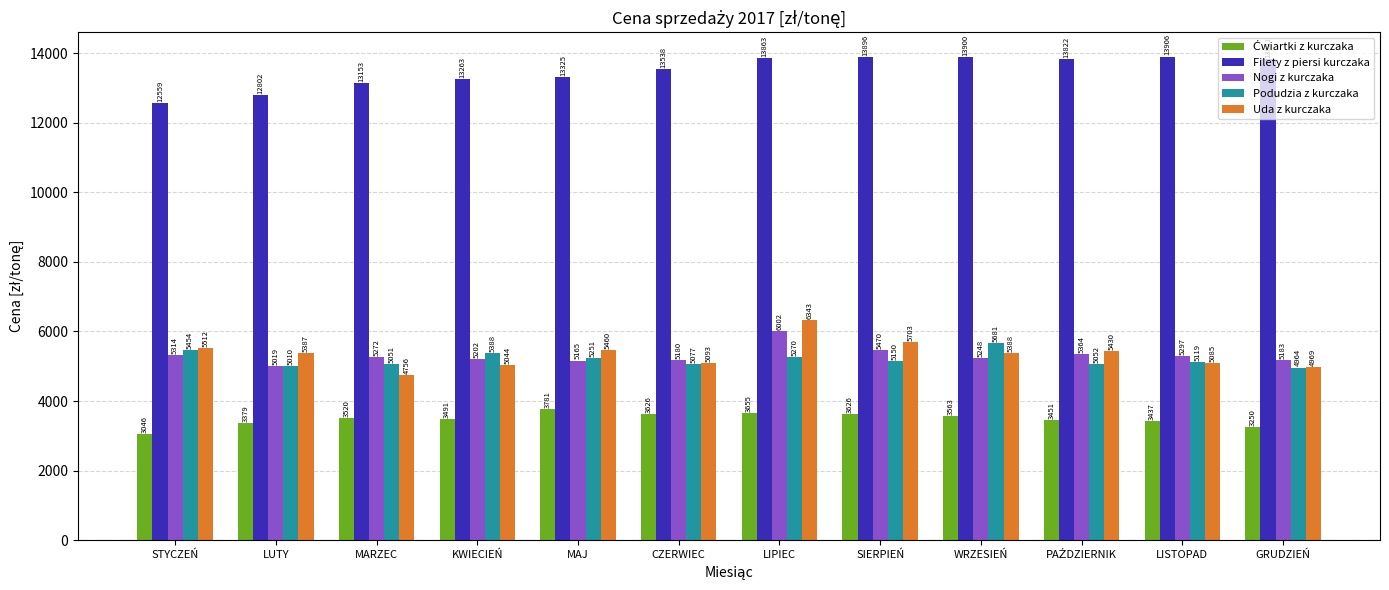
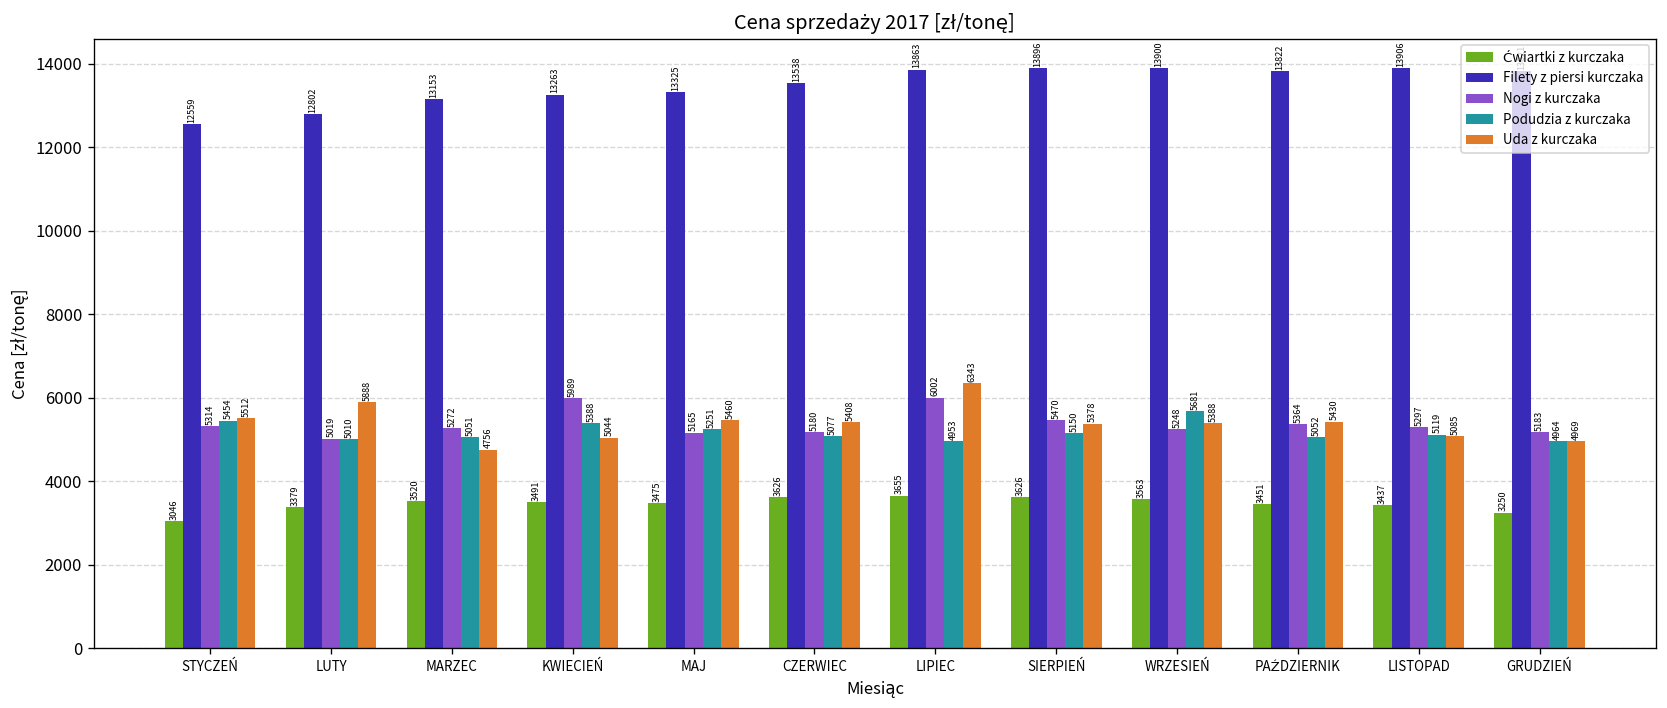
  {
    "Ćwiartki z kurczaka": {
      "STYCZEŃ": 3046,
      "LUTY": 3379,
      "MARZEC": 3520,
      "KWIECIEŃ": 3491,
-     "MAJ": 3781,
+     "MAJ": 3475,
      "CZERWIEC": 3626,
      "LIPIEC": 3655,
      "SIERPIEŃ": 3626,
      "WRZESIEŃ": 3563,
      "PAŹDZIERNIK": 3451,
      "LISTOPAD": 3437,
      "GRUDZIEŃ": 3250
    },
    "Filety z piersi kurczaka": {
      "STYCZEŃ": 12559,
      "LUTY": 12802,
      "MARZEC": 13153,
      "KWIECIEŃ": 13263,
      "MAJ": 13325,
      "CZERWIEC": 13538,
      "LIPIEC": 13863,
      "SIERPIEŃ": 13896,
      "WRZESIEŃ": 13900,
      "PAŹDZIERNIK": 13822,
      "LISTOPAD": 13906
    },
    "Nogi z kurczaka": {
      "STYCZEŃ": 5314,
      "LUTY": 5019,
      "MARZEC": 5272,
-     "KWIECIEŃ": 5202,
+     "KWIECIEŃ": 5989,
      "MAJ": 5165,
      "CZERWIEC": 5180,
      "LIPIEC": 6002,
      "SIERPIEŃ": 5470,
      "WRZESIEŃ": 5248,
      "PAŹDZIERNIK": 5364,
      "LISTOPAD": 5297,
      "GRUDZIEŃ": 5183
    },
    "Podudzia z kurczaka": {
      "STYCZEŃ": 5454,
      "LUTY": 5010,
      "MARZEC": 5051,
      "KWIECIEŃ": 5388,
      "MAJ": 5251,
      "CZERWIEC": 5077,
-     "LIPIEC": 5270,
+     "LIPIEC": 4953,
      "SIERPIEŃ": 5150,
      "WRZESIEŃ": 5681,
      "PAŹDZIERNIK": 5052,
      "LISTOPAD": 5119,
      "GRUDZIEŃ": 4964
    },
    "Uda z kurczaka": {
      "STYCZEŃ": 5512,
-     "LUTY": 5387,
+     "LUTY": 5888,
      "MARZEC": 4756,
      "KWIECIEŃ": 5044,
      "MAJ": 5460,
-     "CZERWIEC": 5093,
+     "CZERWIEC": 5408,
      "LIPIEC": 6343,
-     "SIERPIEŃ": 5703,
+     "SIERPIEŃ": 5378,
      "WRZESIEŃ": 5388,
      "PAŹDZIERNIK": 5430,
      "LISTOPAD": 5085,
      "GRUDZIEŃ": 4969
    }
  }
